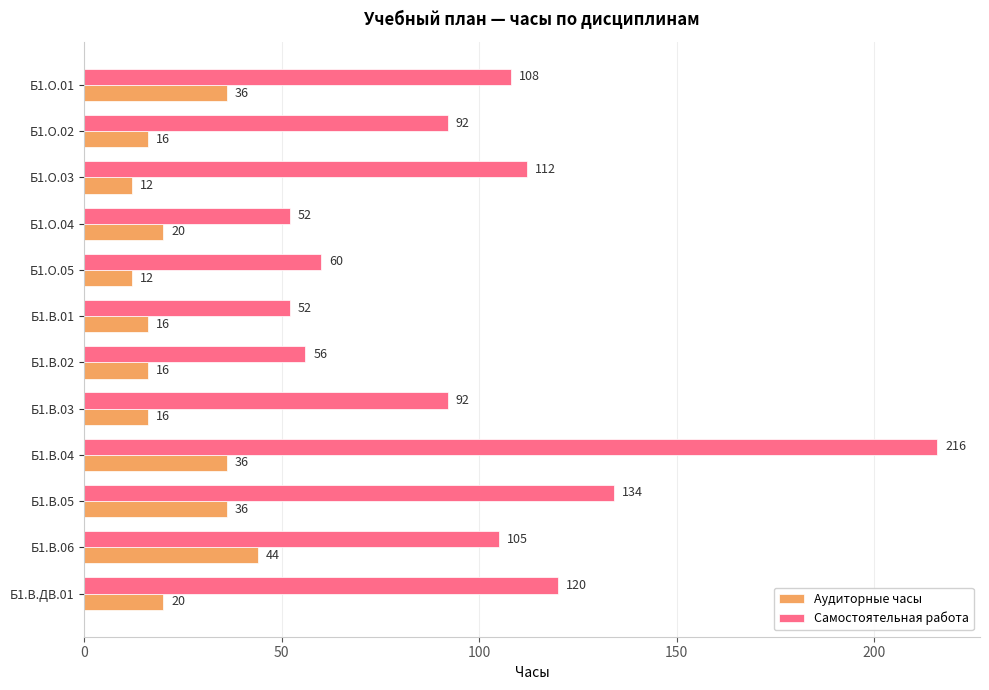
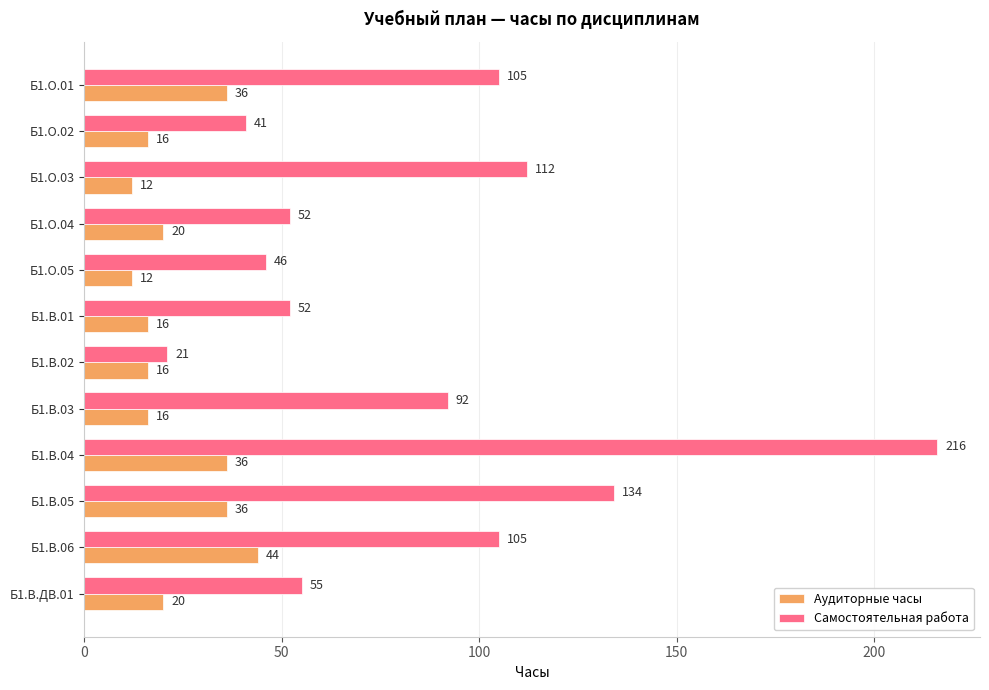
  {
    "Аудиторные часы": {
      "Б1.О.01": 36,
      "Б1.О.02": 16,
      "Б1.О.03": 12,
      "Б1.О.04": 20,
      "Б1.О.05": 12,
      "Б1.В.01": 16,
      "Б1.В.02": 16,
      "Б1.В.03": 16,
      "Б1.В.04": 36,
      "Б1.В.05": 36,
      "Б1.В.06": 44,
      "Б1.В.ДВ.01": 20
    },
    "Самостоятельная работа": {
-     "Б1.О.01": 108,
-     "Б1.О.02": 92,
+     "Б1.О.01": 105,
+     "Б1.О.02": 41,
      "Б1.О.03": 112,
      "Б1.О.04": 52,
-     "Б1.О.05": 60,
+     "Б1.О.05": 46,
      "Б1.В.01": 52,
-     "Б1.В.02": 56,
+     "Б1.В.02": 21,
      "Б1.В.03": 92,
      "Б1.В.04": 216,
      "Б1.В.05": 134,
      "Б1.В.06": 105,
-     "Б1.В.ДВ.01": 120
+     "Б1.В.ДВ.01": 55
    }
  }
